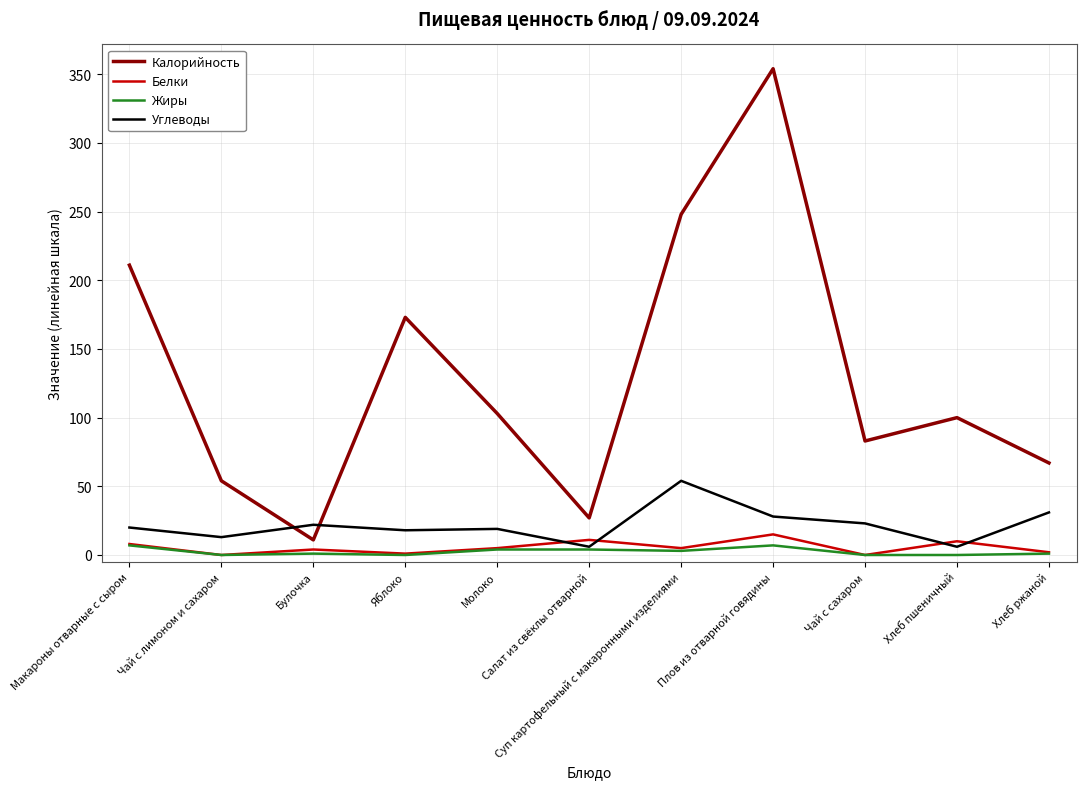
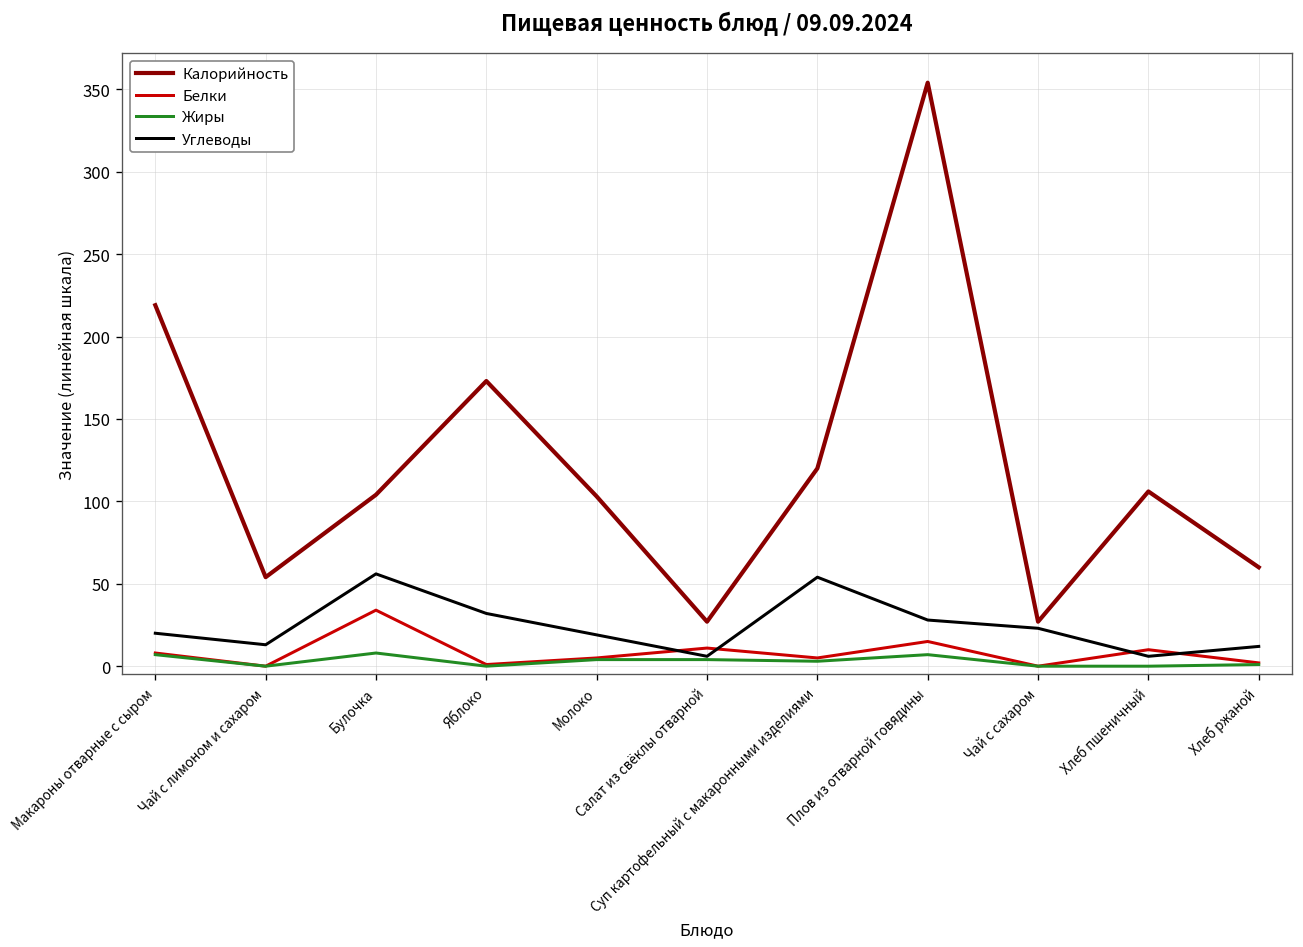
  {
    "Калорийность": {
-     "Макароны отварные с сыром": 211,
+     "Макароны отварные с сыром": 219,
      "Чай с лимоном и сахаром": 54,
-     "Булочка": 11,
+     "Булочка": 104,
      "Яблоко": 173,
      "Молоко": 103,
      "Салат из свёклы отварной": 27,
-     "Суп картофельный с макаронными изделиями": 248,
+     "Суп картофельный с макаронными изделиями": 120,
      "Плов из отварной говядины": 354,
-     "Чай с сахаром": 83,
-     "Хлеб пшеничный": 100,
-     "Хлеб ржаной": 67
+     "Чай с сахаром": 27,
+     "Хлеб пшеничный": 106,
+     "Хлеб ржаной": 60
    },
    "Белки": {
-     "Булочка": 4,
+     "Булочка": 34,
      "Салат из свёклы отварной": 11,
      "Суп картофельный с макаронными изделиями": 5,
      "Плов из отварной говядины": 15,
      "Хлеб пшеничный": 10
    },
    "Жиры": {
-     "Булочка": 1,
+     "Булочка": 8,
      "Салат из свёклы отварной": 4,
      "Суп картофельный с макаронными изделиями": 3,
      "Плов из отварной говядины": 7,
      "Хлеб пшеничный": 0
    },
    "Углеводы": {
      "Макароны отварные с сыром": 20,
      "Чай с лимоном и сахаром": 13,
-     "Булочка": 22,
-     "Яблоко": 18,
+     "Булочка": 56,
+     "Яблоко": 32,
      "Молоко": 19,
      "Салат из свёклы отварной": 6,
      "Суп картофельный с макаронными изделиями": 54,
      "Плов из отварной говядины": 28,
      "Чай с сахаром": 23,
      "Хлеб пшеничный": 6,
-     "Хлеб ржаной": 31
+     "Хлеб ржаной": 12
    }
  }
